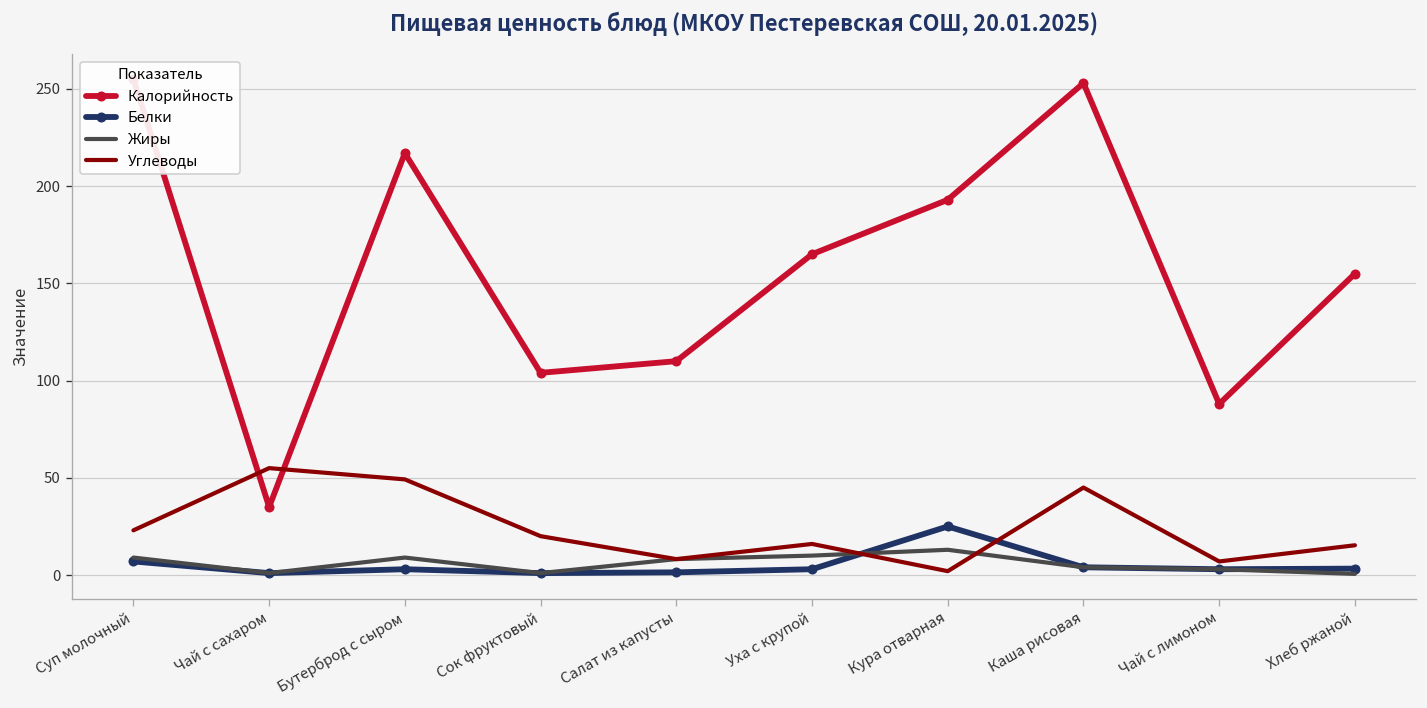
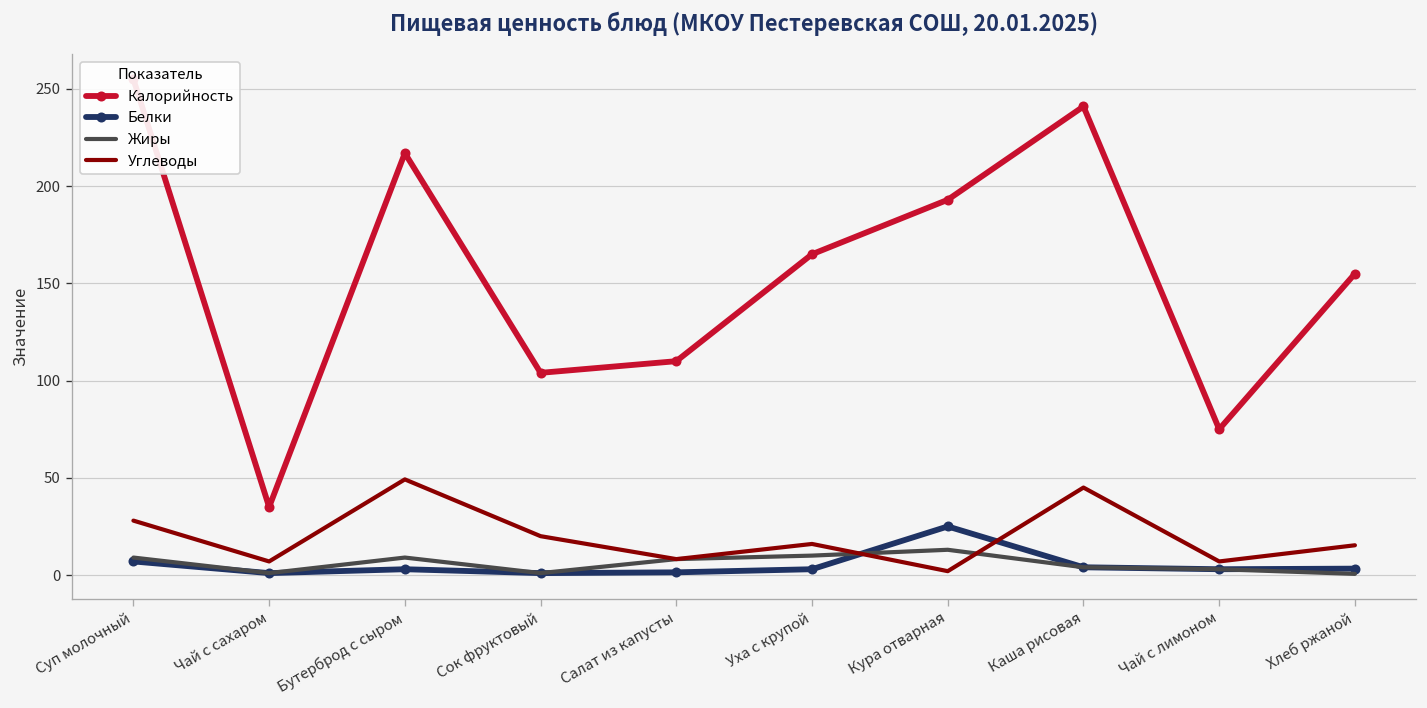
  {
    "Калорийность": {
      "Чай с сахаром": 35,
      "Бутерброд с сыром": 217,
      "Сок фруктовый": 104,
      "Салат из капусты": 110,
      "Уха с крупой": 165,
      "Кура отварная": 193,
-     "Каша рисовая": 253,
-     "Чай с лимоном": 88,
+     "Каша рисовая": 241,
+     "Чай с лимоном": 75,
      "Хлеб ржаной": 155
    },
    "Углеводы": {
-     "Суп молочный": 23,
-     "Чай с сахаром": 55,
+     "Суп молочный": 28,
+     "Чай с сахаром": 7,
      "Бутерброд с сыром": 49,
      "Сок фруктовый": 20,
      "Уха с крупой": 16,
      "Кура отварная": 2,
      "Каша рисовая": 45,
      "Чай с лимоном": 7,
      "Хлеб ржаной": 15
    }
  }
